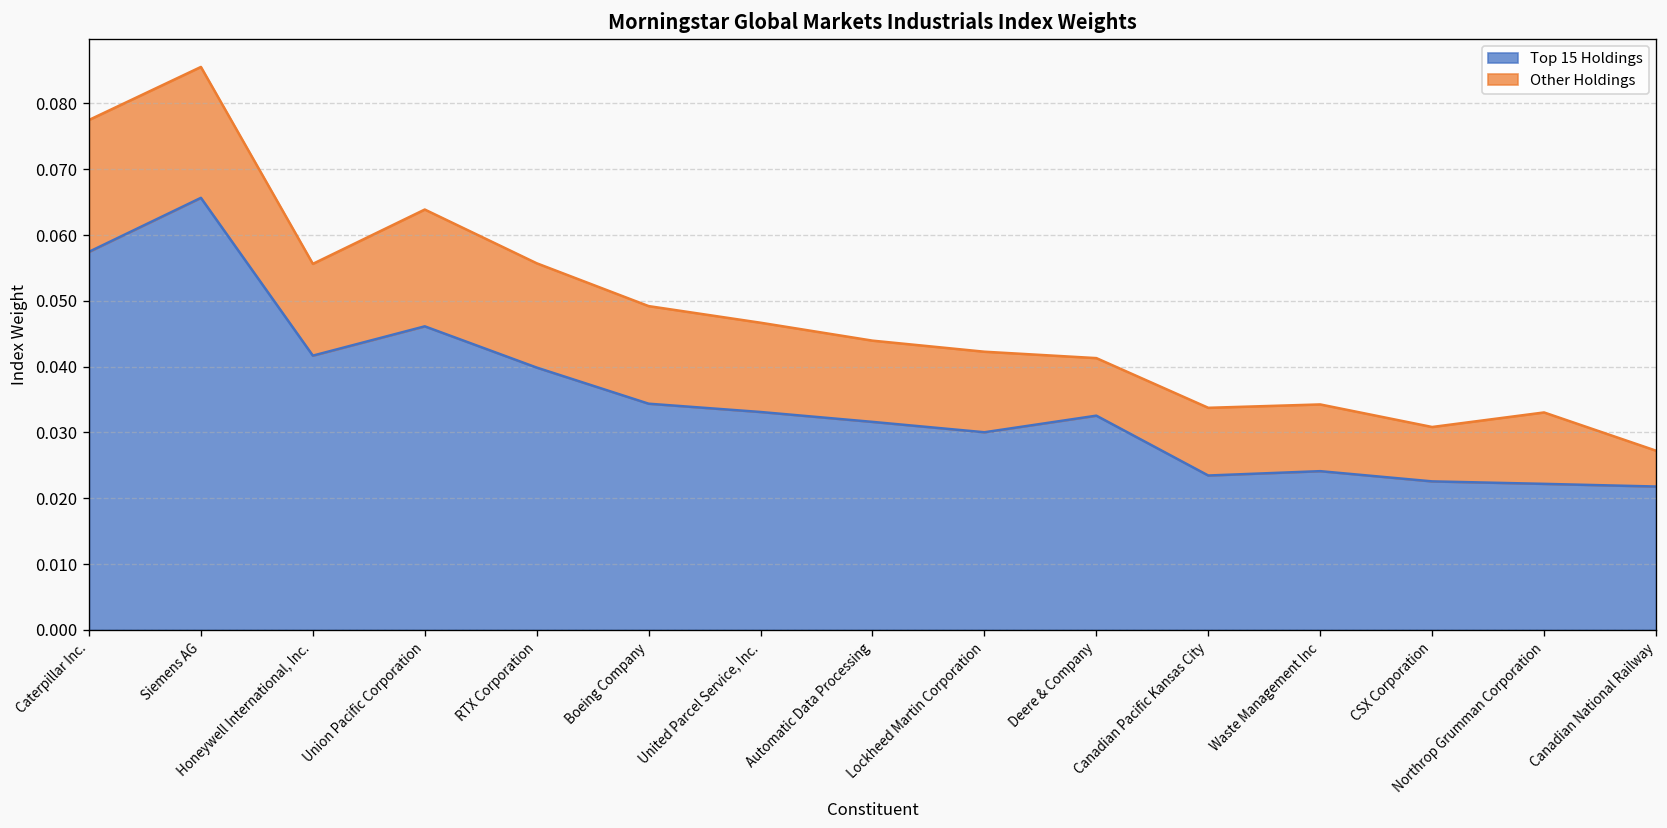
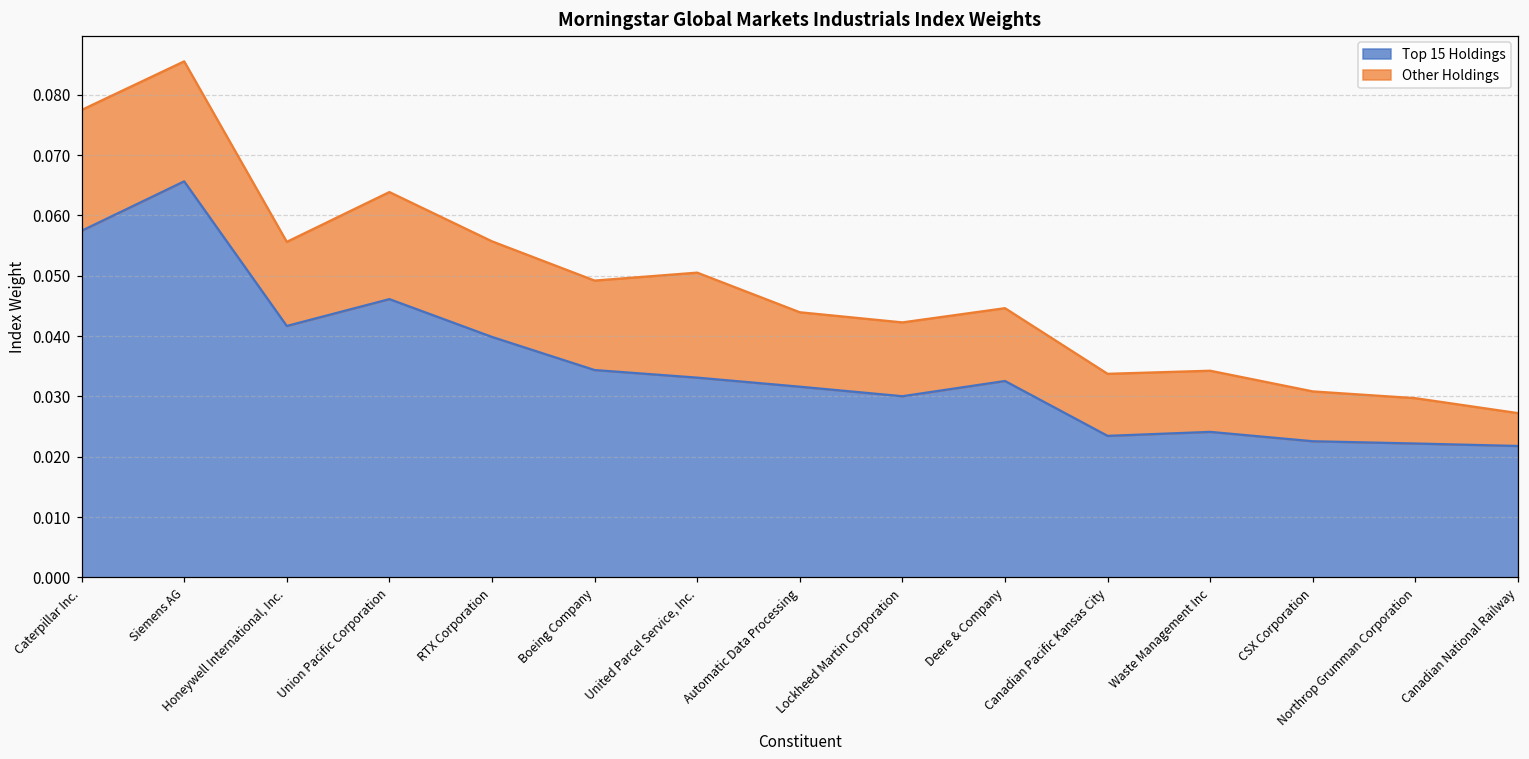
  {
    "Top 15 Holdings": {
      "Caterpillar Inc.": 0.057,
      "Siemens AG": 0.066,
      "Honeywell International, Inc.": 0.042,
      "Union Pacific Corporation": 0.046,
      "RTX Corporation": 0.040,
      "Boeing Company": 0.034,
      "United Parcel Service, Inc.": 0.033,
      "Automatic Data Processing": 0.032,
      "Lockheed Martin Corporation": 0.030,
      "Deere & Company": 0.033,
      "Canadian Pacific Kansas City": 0.023,
      "Waste Management Inc": 0.024,
      "CSX Corporation": 0.023,
      "Northrop Grumman Corporation": 0.022,
      "Canadian National Railway": 0.022
    },
    "Other Holdings": {
      "Caterpillar Inc.": 0.020,
      "Siemens AG": 0.020,
      "Honeywell International, Inc.": 0.014,
      "Union Pacific Corporation": 0.018,
      "RTX Corporation": 0.016,
      "Boeing Company": 0.015,
-     "United Parcel Service, Inc.": 0.014,
+     "United Parcel Service, Inc.": 0.017,
      "Automatic Data Processing": 0.012,
      "Lockheed Martin Corporation": 0.012,
-     "Deere & Company": 0.009,
+     "Deere & Company": 0.012,
      "Canadian Pacific Kansas City": 0.010,
      "Waste Management Inc": 0.010,
      "CSX Corporation": 0.008,
-     "Northrop Grumman Corporation": 0.011,
+     "Northrop Grumman Corporation": 0.008,
      "Canadian National Railway": 0.005
    }
  }
